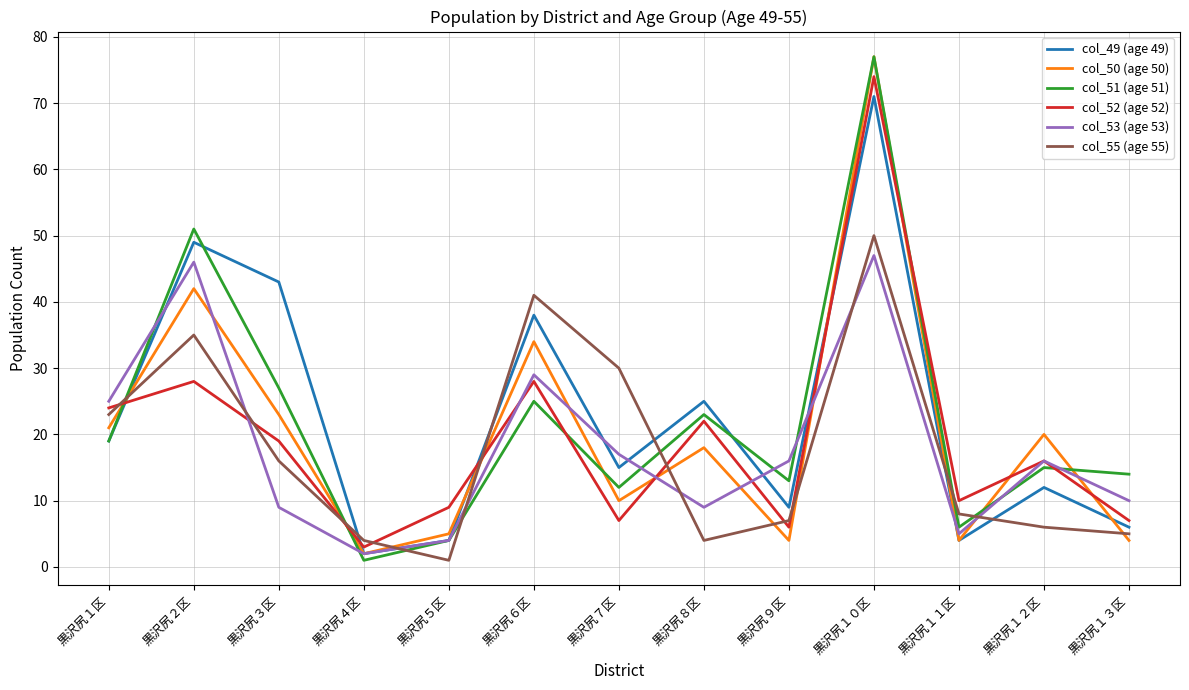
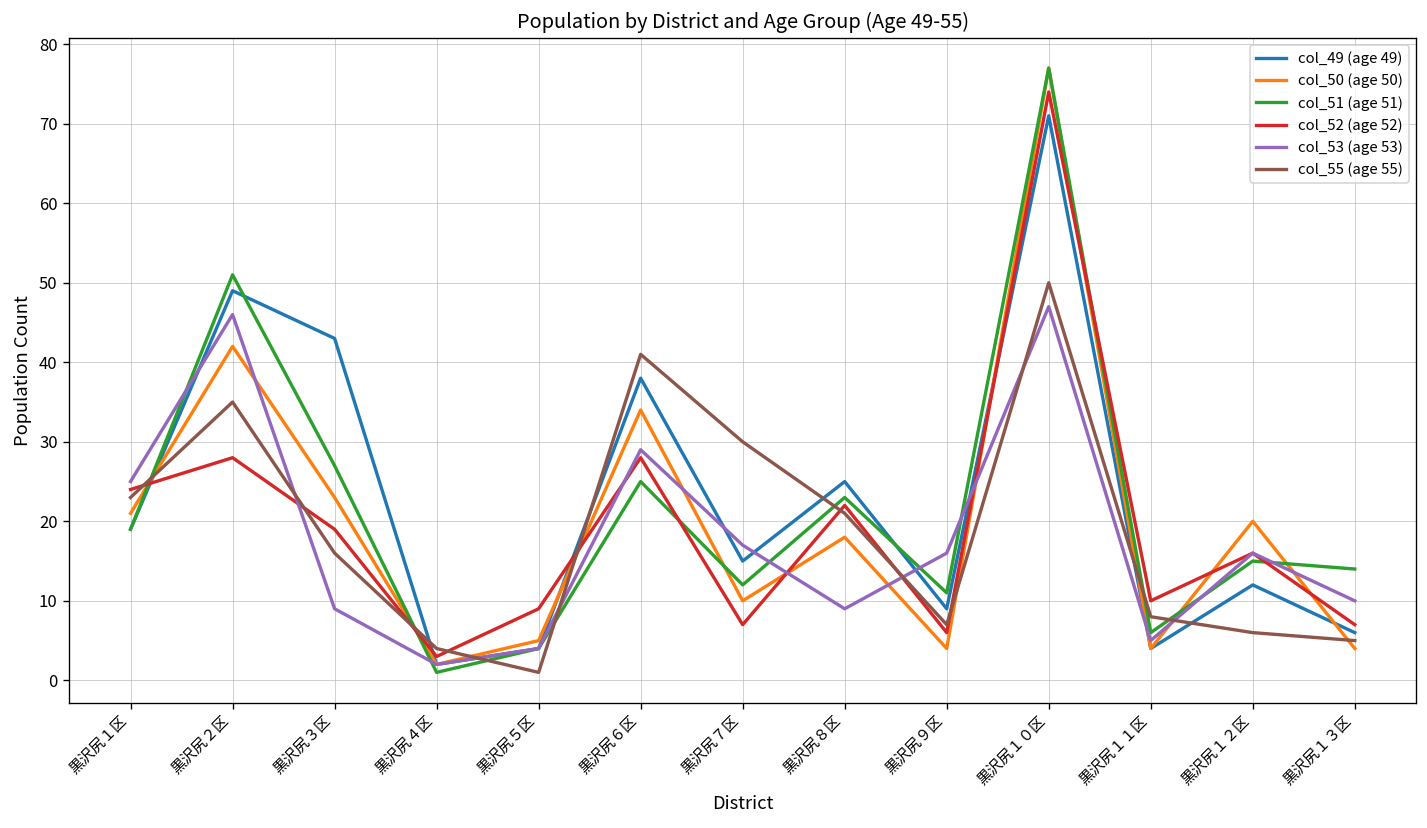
  {
    "col_49 (age 49)": {
      "黒沢尻２区": 49,
      "黒沢尻３区": 43,
      "黒沢尻６区": 38,
      "黒沢尻７区": 15,
      "黒沢尻８区": 25,
      "黒沢尻９区": 9,
      "黒沢尻１０区": 71,
      "黒沢尻１２区": 12,
      "黒沢尻１３区": 6
    },
    "col_50 (age 50)": {
      "黒沢尻１区": 21,
      "黒沢尻２区": 42,
      "黒沢尻３区": 23,
      "黒沢尻５区": 5,
      "黒沢尻６区": 34,
      "黒沢尻７区": 10,
      "黒沢尻８区": 18,
      "黒沢尻９区": 4,
      "黒沢尻１２区": 20,
      "黒沢尻１３区": 4
    },
    "col_51 (age 51)": {
      "黒沢尻２区": 51,
      "黒沢尻３区": 27,
      "黒沢尻４区": 1,
      "黒沢尻６区": 25,
      "黒沢尻７区": 12,
      "黒沢尻８区": 23,
-     "黒沢尻９区": 13,
+     "黒沢尻９区": 11,
      "黒沢尻１１区": 6,
      "黒沢尻１２区": 15,
      "黒沢尻１３区": 14
    },
    "col_52 (age 52)": {
      "黒沢尻１区": 24,
      "黒沢尻２区": 28,
      "黒沢尻３区": 19,
      "黒沢尻４区": 3,
      "黒沢尻５区": 9,
      "黒沢尻６区": 28,
      "黒沢尻７区": 7,
      "黒沢尻８区": 22,
      "黒沢尻９区": 6,
      "黒沢尻１０区": 74,
      "黒沢尻１１区": 10,
      "黒沢尻１３区": 7
    },
    "col_53 (age 53)": {
      "黒沢尻１区": 25,
      "黒沢尻２区": 46,
      "黒沢尻３区": 9,
      "黒沢尻６区": 29,
      "黒沢尻７区": 17,
      "黒沢尻８区": 9,
      "黒沢尻９区": 16,
      "黒沢尻１０区": 47,
      "黒沢尻１１区": 5,
      "黒沢尻１３区": 10
    },
    "col_55 (age 55)": {
      "黒沢尻１区": 23,
      "黒沢尻２区": 35,
      "黒沢尻３区": 16,
      "黒沢尻４区": 4,
      "黒沢尻５区": 1,
      "黒沢尻６区": 41,
      "黒沢尻７区": 30,
-     "黒沢尻８区": 4,
+     "黒沢尻８区": 21,
      "黒沢尻９区": 7,
      "黒沢尻１０区": 50,
      "黒沢尻１１区": 8,
      "黒沢尻１２区": 6,
      "黒沢尻１３区": 5
    }
  }
